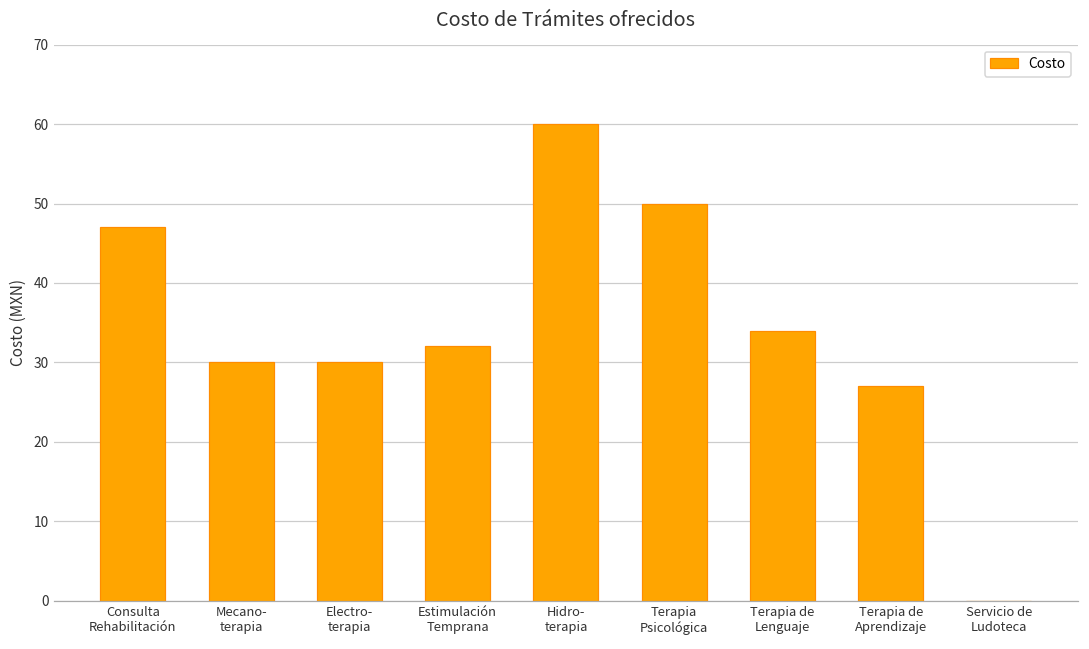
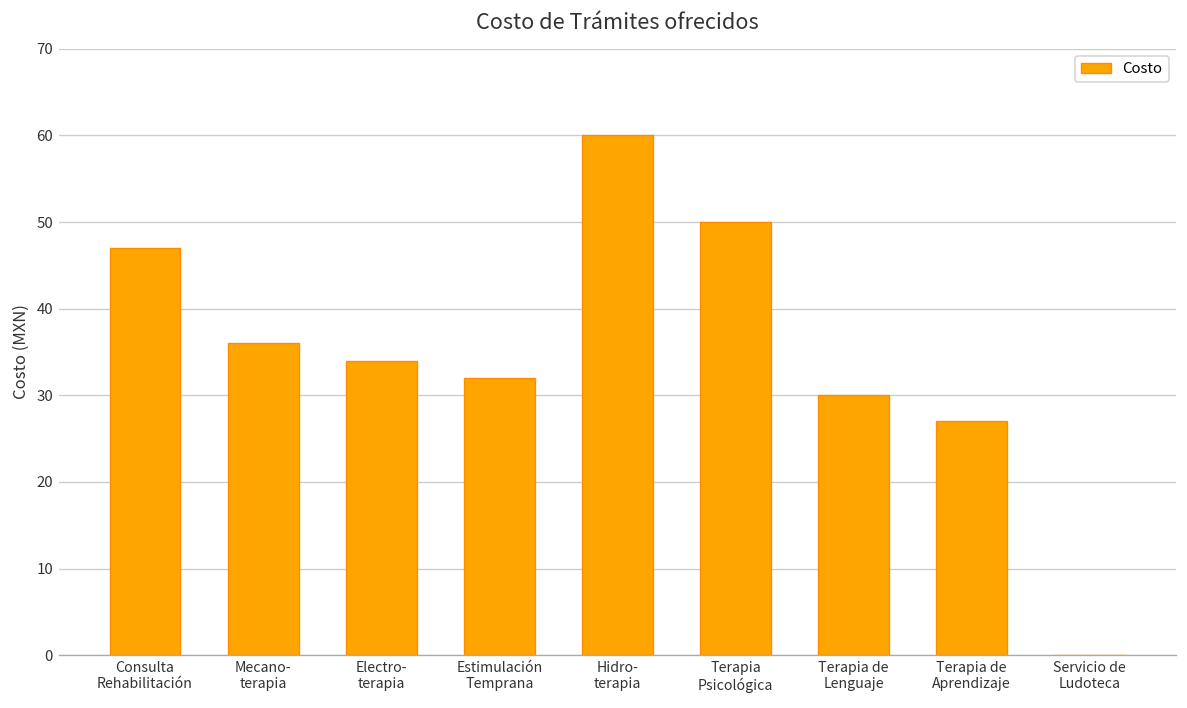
  {
    "Consulta Rehabilitación": 47,
-   "Mecano- terapia": 30,
-   "Electro- terapia": 30,
+   "Mecano- terapia": 36,
+   "Electro- terapia": 34,
    "Estimulación Temprana": 32,
    "Hidro- terapia": 60,
    "Terapia Psicológica": 50,
-   "Terapia de Lenguaje": 34,
+   "Terapia de Lenguaje": 30,
    "Terapia de Aprendizaje": 27,
    "Servicio de Ludoteca": 0
  }
